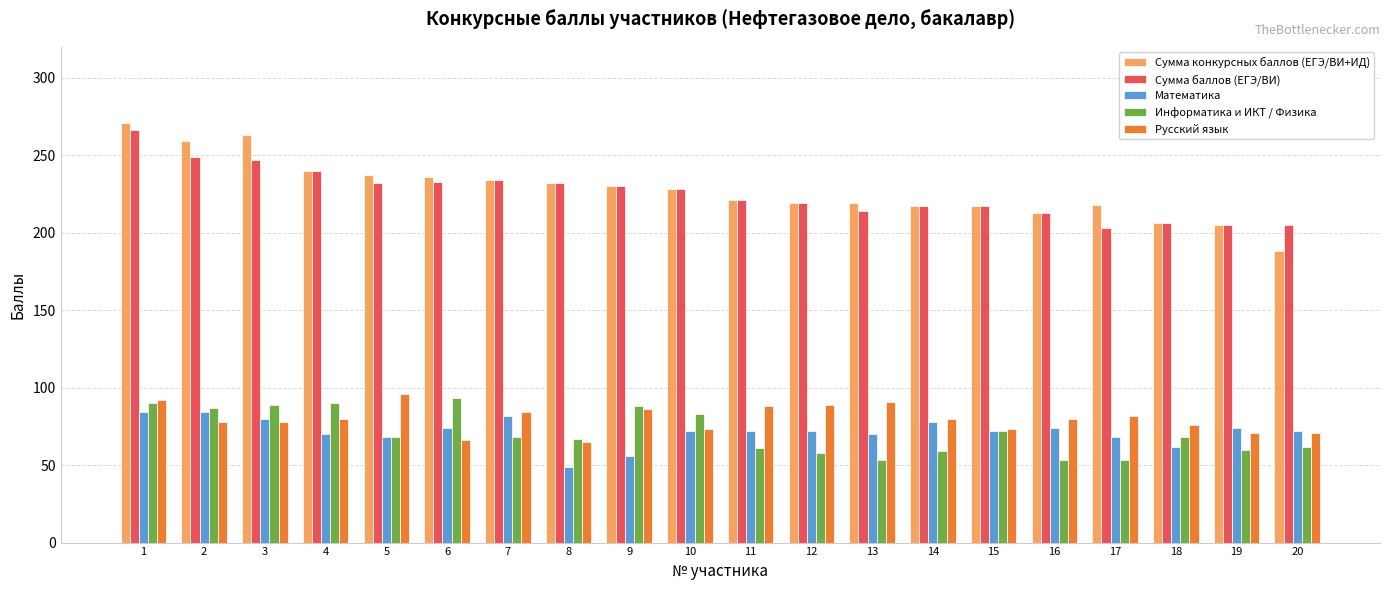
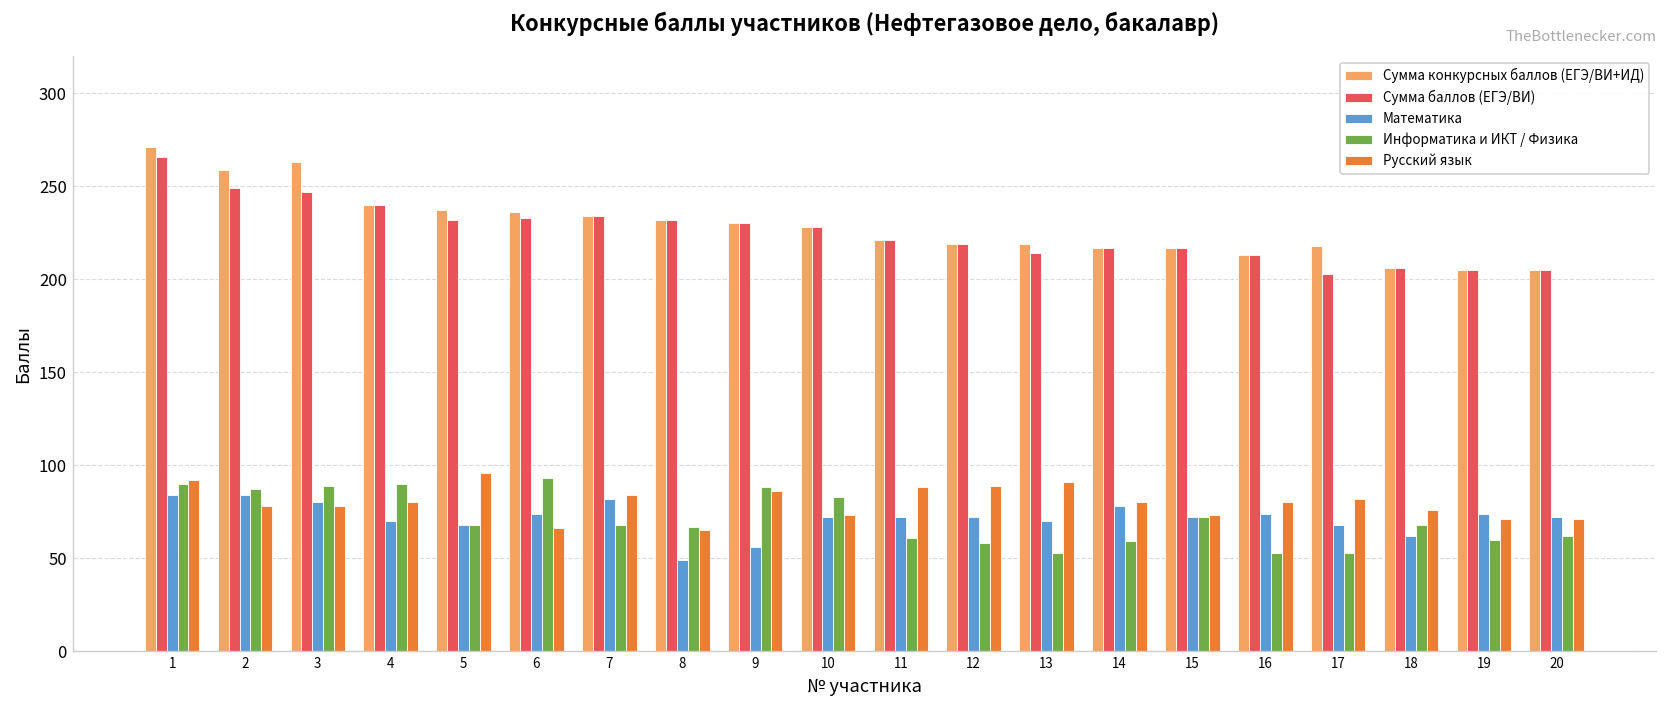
  {
    "Сумма конкурсных баллов (ЕГЭ/ВИ+ИД)": {
      "1": 271,
      "2": 259,
      "3": 263,
      "4": 240,
      "5": 237,
      "6": 236,
      "7": 234,
      "8": 232,
      "9": 230,
      "10": 228,
      "11": 221,
      "12": 219,
      "13": 219,
      "14": 217,
      "15": 217,
      "16": 213,
      "17": 218,
      "18": 206,
      "19": 205,
-     "20": 188
+     "20": 205
    },
    "Математика": {
      "1": 84,
      "2": 84,
      "3": 80,
      "4": 70,
      "5": 68,
      "6": 74,
      "7": 82,
      "8": 49,
      "9": 56,
      "10": 72,
      "11": 72,
      "12": 72,
      "13": 70,
      "14": 78,
      "15": 72,
      "16": 74,
      "17": 68,
      "18": 62,
      "19": 74,
      "20": 72
    },
    "Информатика и ИКТ / Физика": {
      "1": 90,
      "2": 87,
      "3": 89,
      "4": 90,
      "5": 68,
      "6": 93,
      "7": 68,
      "8": 67,
      "9": 88,
      "10": 83,
      "11": 61,
      "12": 58,
      "13": 53,
      "14": 59,
      "15": 72,
      "16": 53,
      "17": 53,
      "18": 68,
      "19": 60,
      "20": 62
    }
  }
